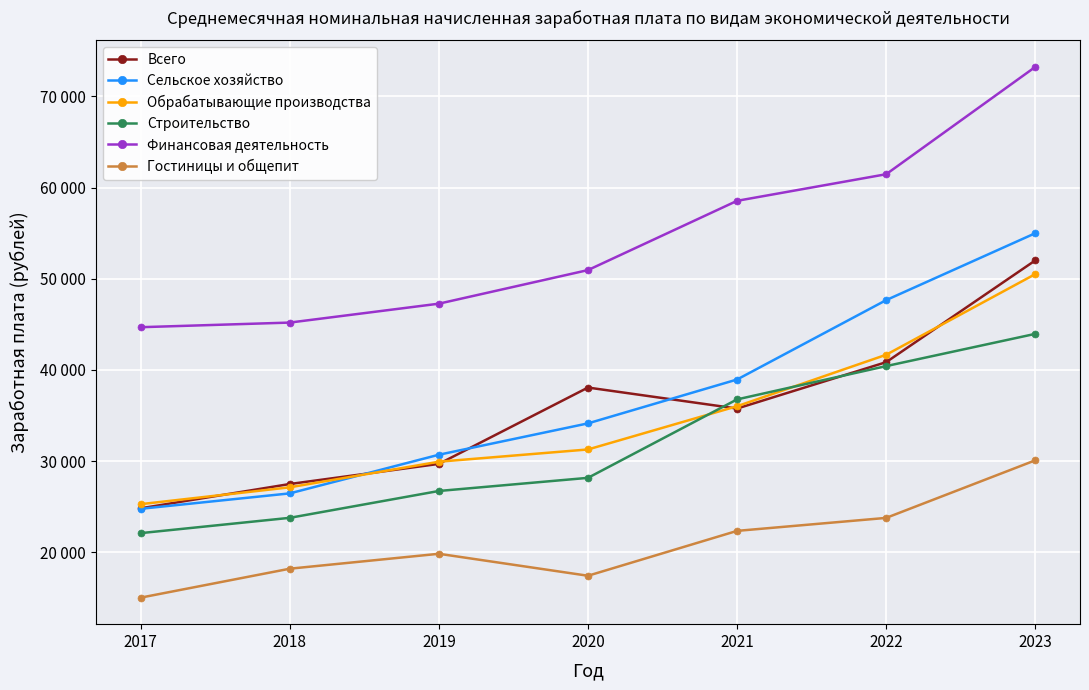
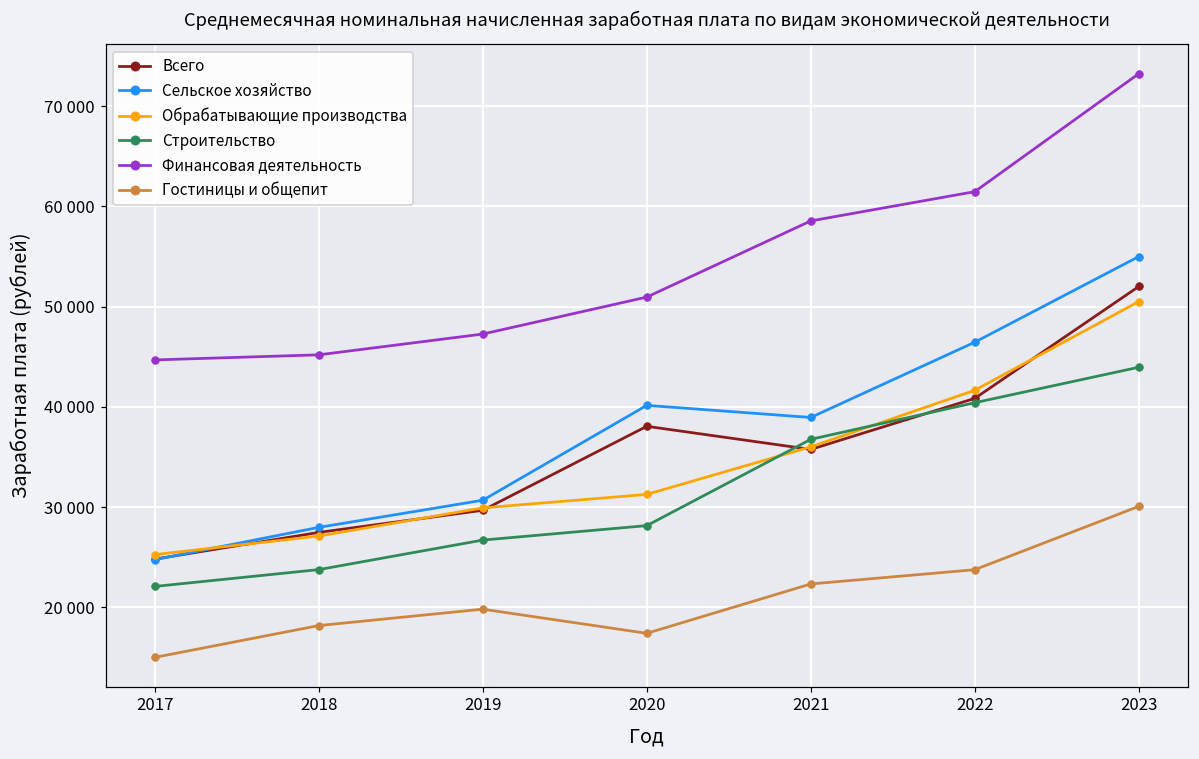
  {
    "Всего": {
      "2018": 27000,
      "2020": 38000,
      "2022": 41000,
      "2023": 52000
    },
    "Сельское хозяйство": {
-     "2018": 26000,
+     "2018": 28000,
      "2019": 31000,
-     "2020": 34000,
+     "2020": 40000,
      "2021": 39000,
-     "2022": 48000,
+     "2022": 46000,
      "2023": 55000
    },
    "Обрабатывающие производства": {
      "2017": 25000,
      "2018": 27000,
      "2020": 31000,
      "2022": 42000,
      "2023": 51000
    },
    "Строительство": {
      "2017": 22000,
      "2018": 24000,
      "2019": 27000,
      "2020": 28000,
      "2021": 37000,
      "2022": 40000,
      "2023": 44000
    },
    "Финансовая деятельность": {
      "2017": 45000,
      "2018": 45000,
      "2019": 47000,
      "2020": 51000,
      "2021": 59000,
      "2022": 61000,
      "2023": 73000
    },
    "Гостиницы и общепит": {
      "2017": 15000,
      "2018": 18000,
      "2019": 20000,
      "2020": 17000,
      "2021": 22000,
      "2022": 24000,
      "2023": 30000
    }
  }
